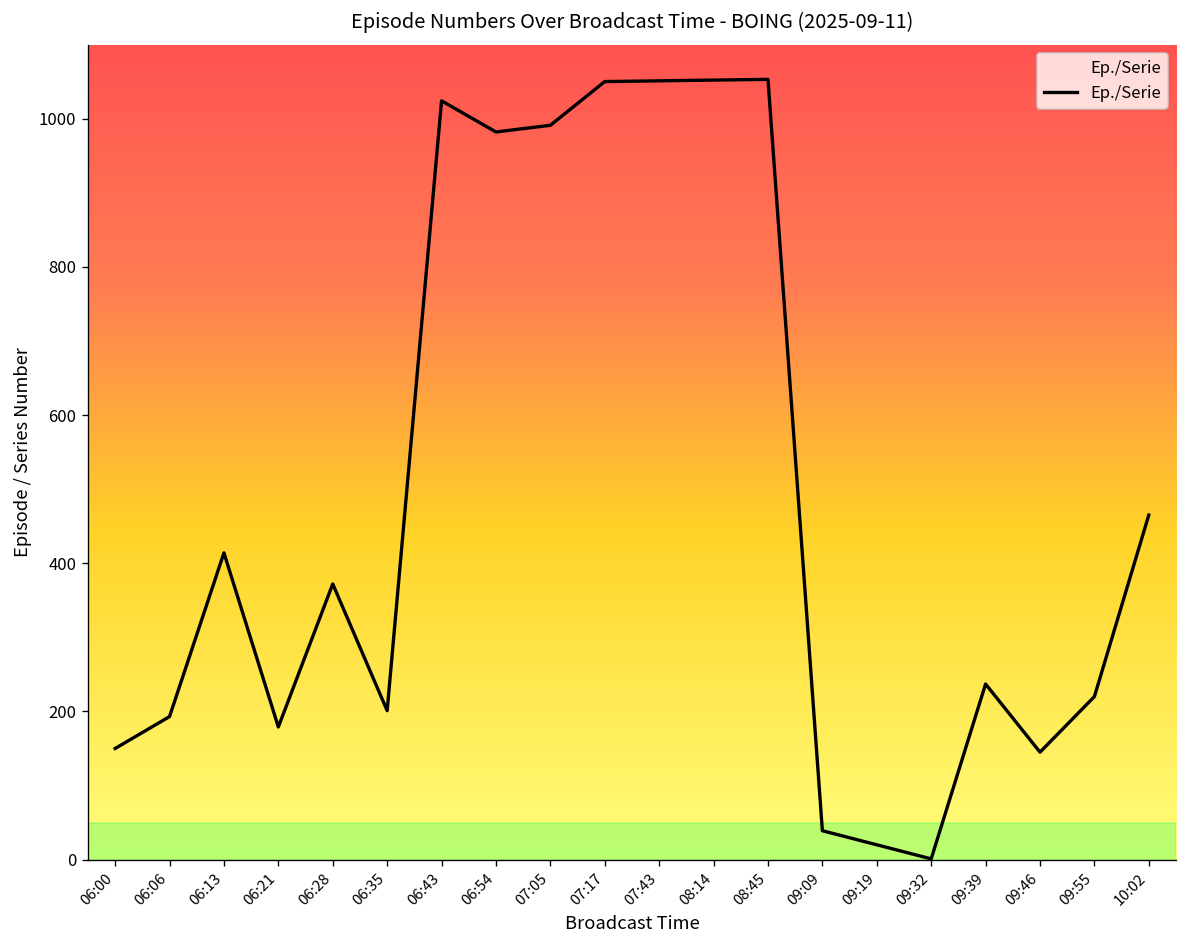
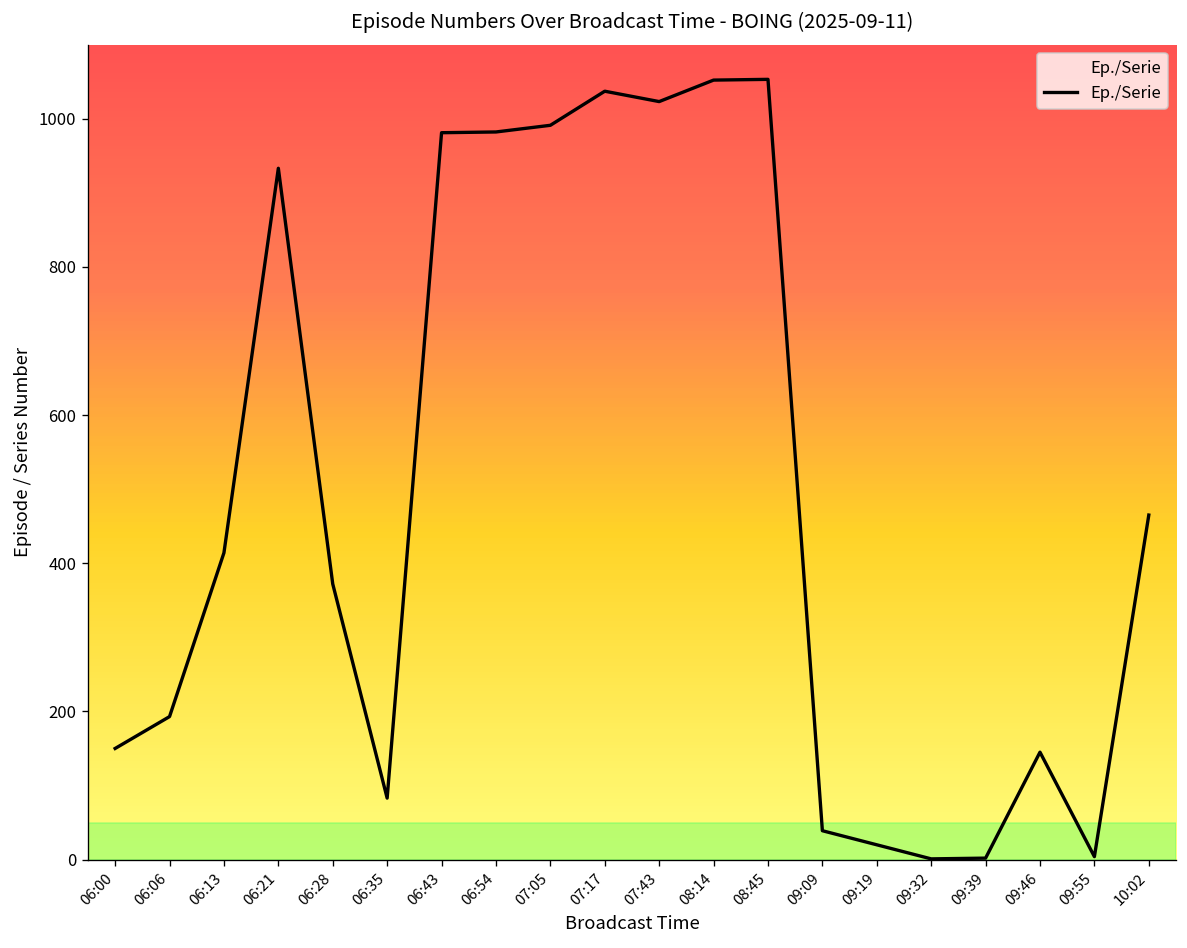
  {
    "06:00": 150,
    "06:06": 190,
    "06:13": 410,
-   "06:21": 180,
+   "06:21": 930,
    "06:28": 370,
-   "06:35": 200,
-   "06:43": 1020,
+   "06:35": 80,
+   "06:43": 980,
    "06:54": 980,
    "07:05": 990,
-   "07:17": 1050,
-   "07:43": 1050,
+   "07:17": 1040,
+   "07:43": 1020,
    "08:14": 1050,
    "08:45": 1050,
    "09:09": 40,
    "09:19": 20,
    "09:32": 0,
-   "09:39": 240,
+   "09:39": 0,
    "09:46": 150,
-   "09:55": 220,
+   "09:55": 0,
    "10:02": 470
  }
